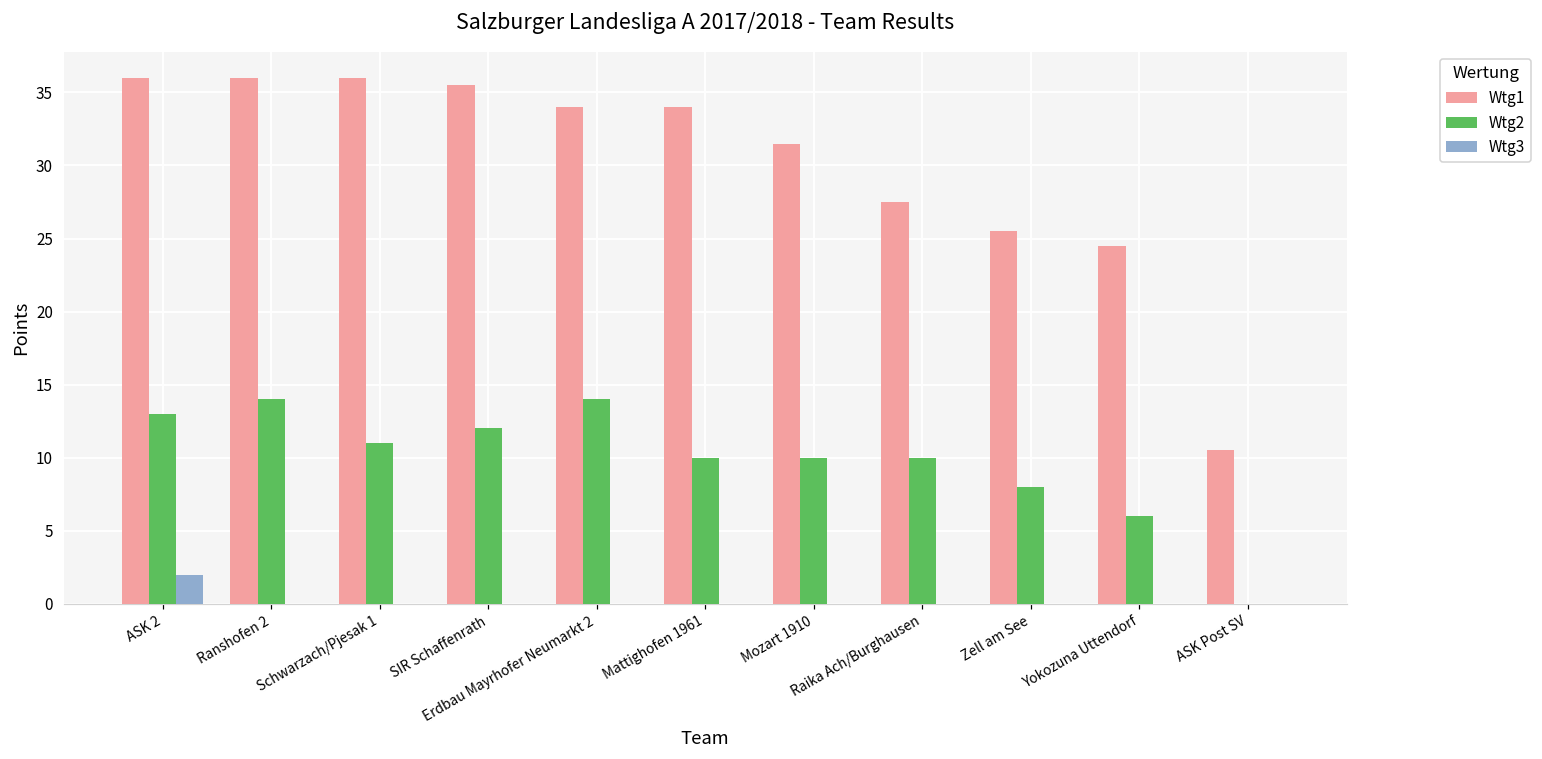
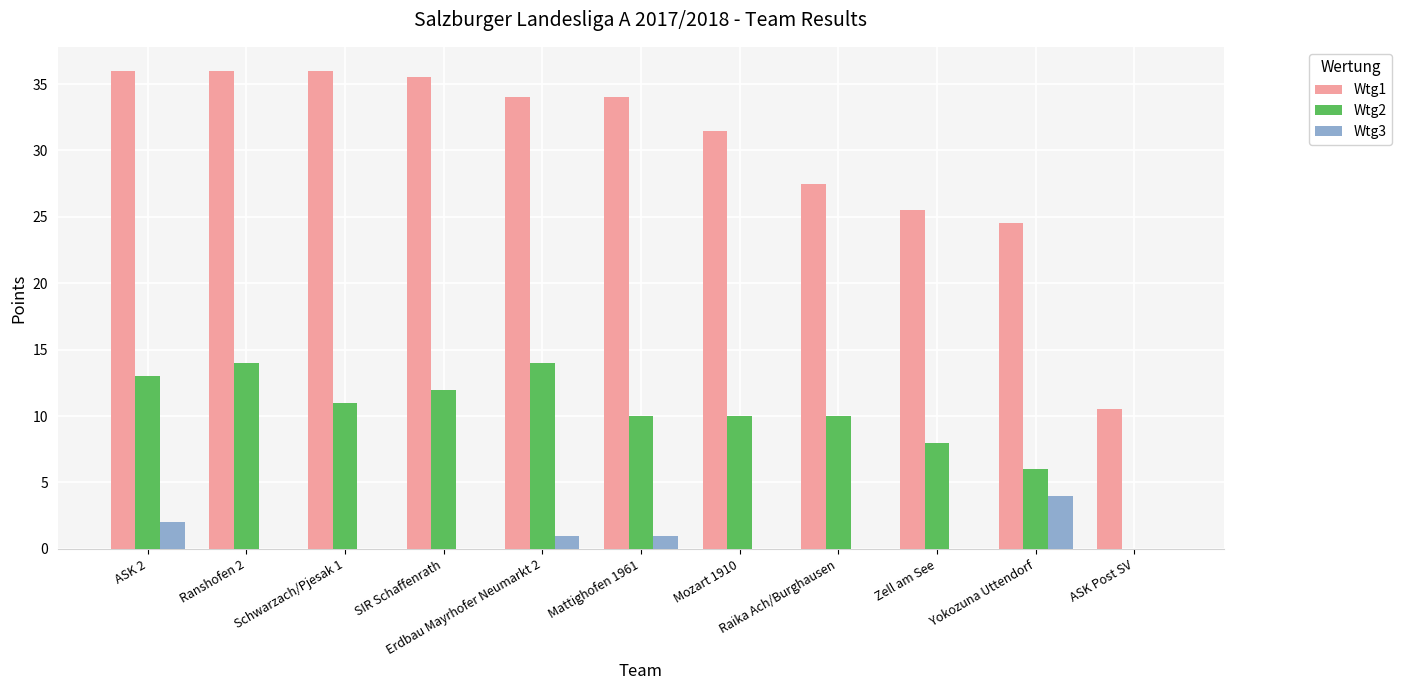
  {
    "Wtg1": {
      "ASK 2": 36,
      "Ranshofen 2": 36,
      "Schwarzach/Pjesak 1": 36,
      "SIR Schaffenrath": 35.5,
      "Erdbau Mayrhofer Neumarkt 2": 34,
      "Mattighofen 1961": 34,
      "Mozart 1910": 31.5,
      "Raika Ach/Burghausen": 27.5,
      "Zell am See": 25.5,
      "Yokozuna Uttendorf": 24.5,
      "ASK Post SV": 10.5
    },
    "Wtg2": {
      "ASK 2": 13,
      "Ranshofen 2": 14,
      "Schwarzach/Pjesak 1": 11,
      "SIR Schaffenrath": 12,
      "Erdbau Mayrhofer Neumarkt 2": 14,
      "Mattighofen 1961": 10,
      "Mozart 1910": 10,
      "Raika Ach/Burghausen": 10,
      "Zell am See": 8,
      "Yokozuna Uttendorf": 6,
      "ASK Post SV": 0
    },
    "Wtg3": {
      "ASK 2": 2,
      "Ranshofen 2": 0,
      "Schwarzach/Pjesak 1": 0,
      "SIR Schaffenrath": 0,
-     "Erdbau Mayrhofer Neumarkt 2": 0,
-     "Mattighofen 1961": 0,
+     "Erdbau Mayrhofer Neumarkt 2": 1,
+     "Mattighofen 1961": 1,
      "Mozart 1910": 0,
      "Raika Ach/Burghausen": 0,
      "Zell am See": 0,
-     "Yokozuna Uttendorf": 0,
+     "Yokozuna Uttendorf": 4,
      "ASK Post SV": 0
    }
  }
